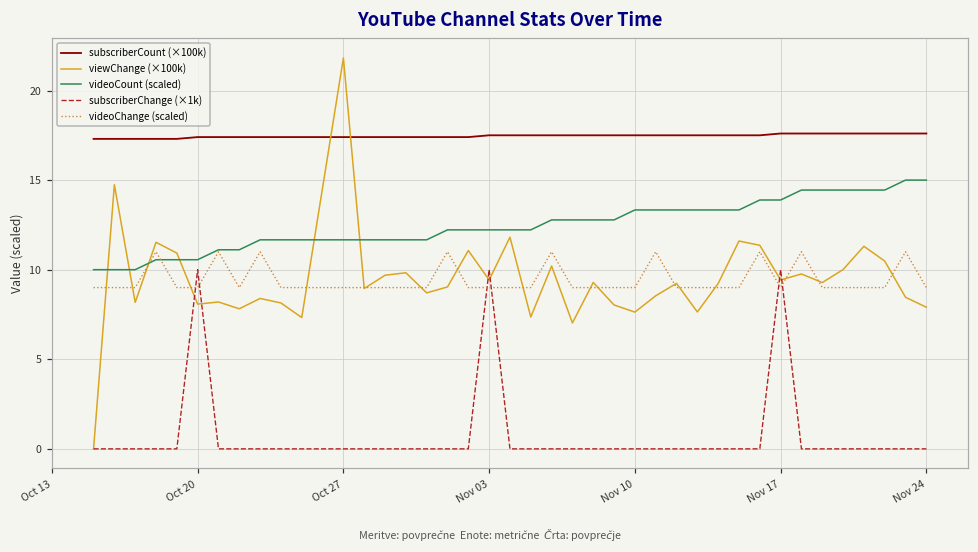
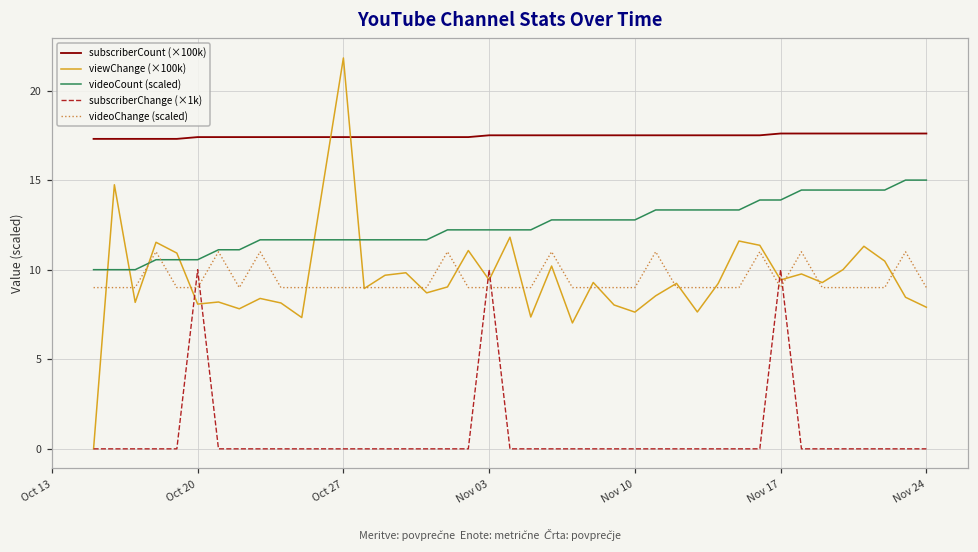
  {
    "subscriberCount (×100k)": {
      "Oct 20": 17.4,
      "Oct 27": 17.4,
      "Nov 03": 17.5,
      "Nov 10": 17.5,
      "Nov 17": 17.6,
      "Nov 24": 17.6
    },
    "videoCount (scaled)": {
      "Oct 20": 10.6,
      "Oct 27": 11.7,
      "Nov 03": 12.2,
-     "Nov 10": 13.3,
+     "Nov 10": 12.8,
      "Nov 17": 13.9,
      "Nov 24": 15.0
    },
    "subscriberChange (×1k)": {
      "Oct 20": 10.0,
      "Oct 27": 0.0,
      "Nov 03": 10.0,
      "Nov 10": 0.0,
      "Nov 17": 10.0,
      "Nov 24": 0.0
    }
  }
